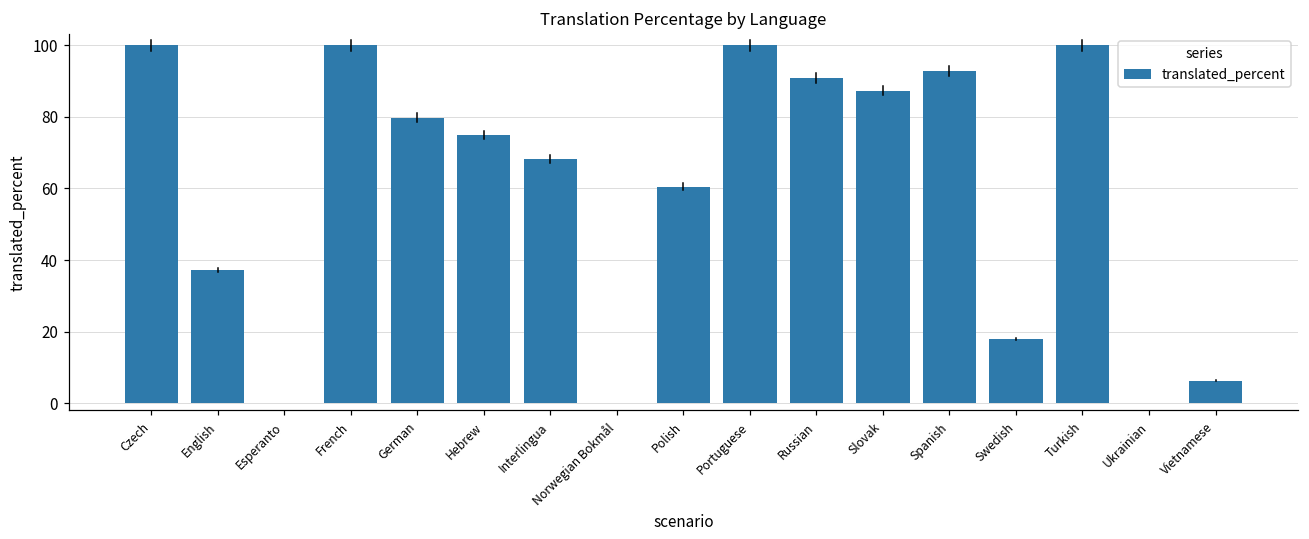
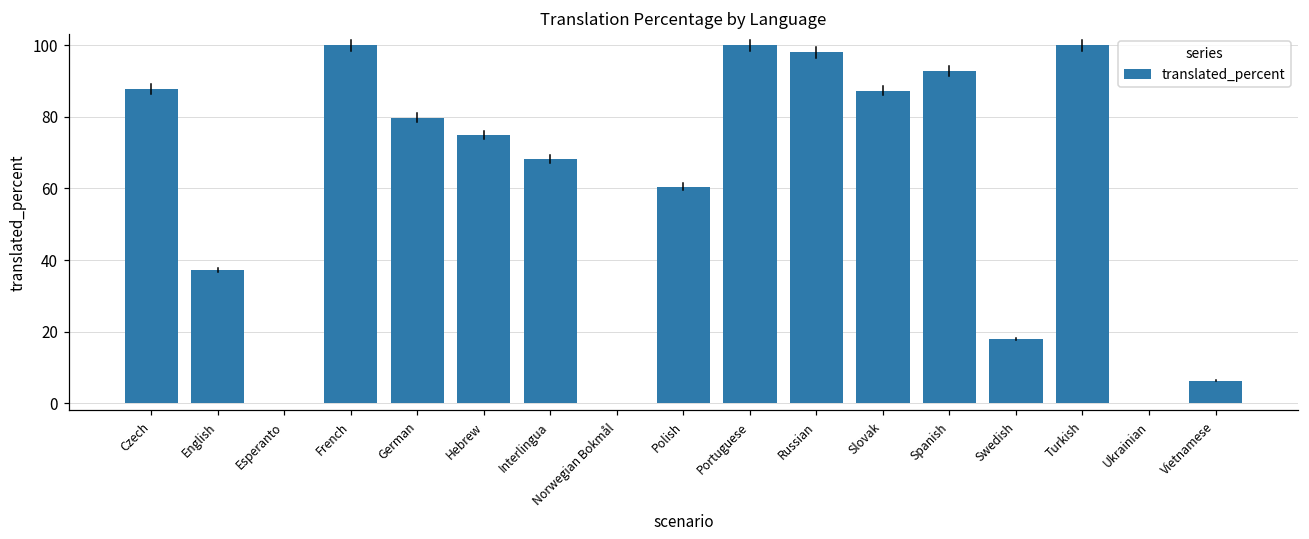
  {
    "translated_percent": {
-     "Czech": 100,
+     "Czech": 88,
      "English": 37,
      "Esperanto": 0,
      "French": 100,
      "German": 80,
      "Hebrew": 75,
      "Interlingua": 68,
      "Norwegian Bokmål": 0,
      "Polish": 61,
      "Portuguese": 100,
-     "Russian": 91,
+     "Russian": 98,
      "Slovak": 87,
      "Spanish": 93,
      "Swedish": 18,
      "Turkish": 100,
      "Ukrainian": 0,
      "Vietnamese": 6
    }
  }
